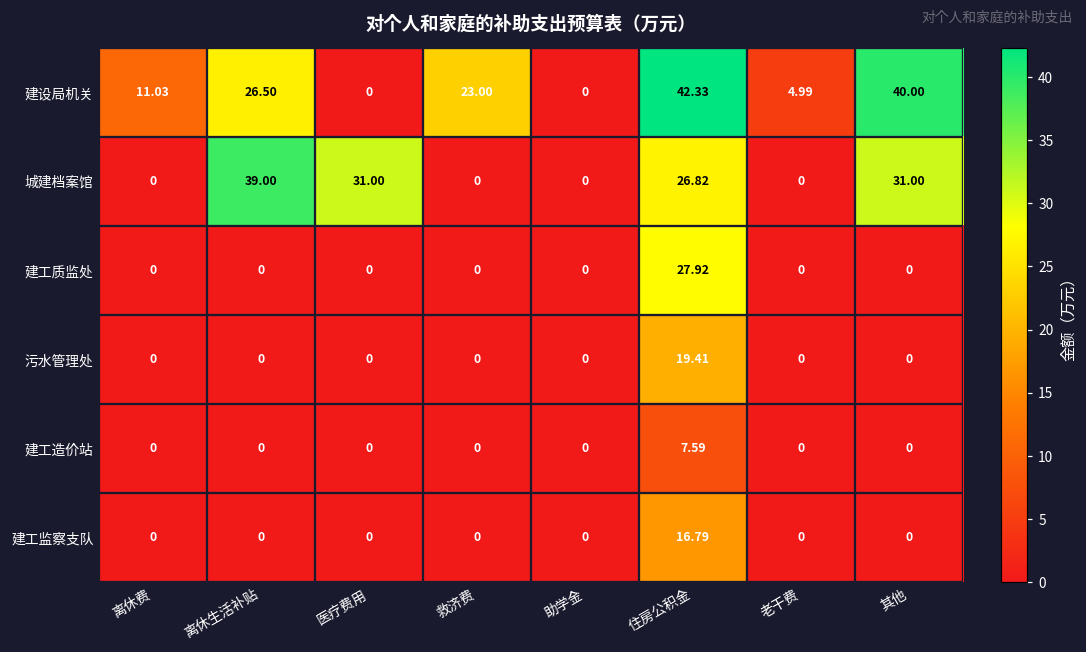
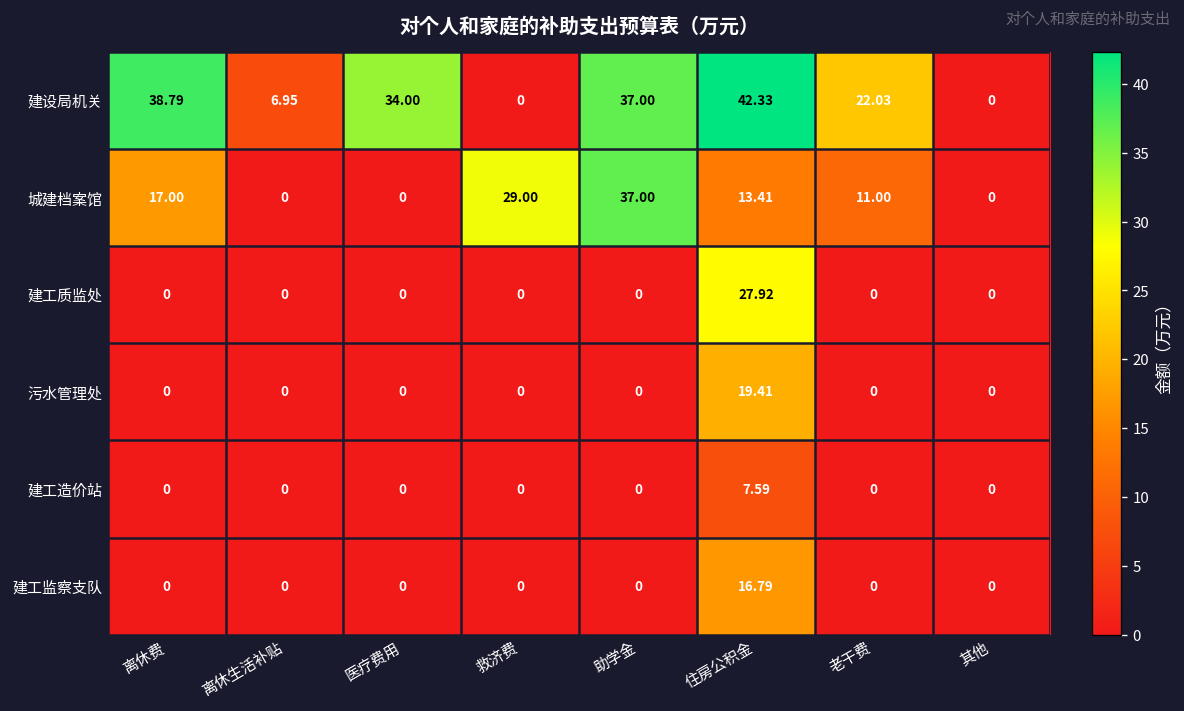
  {
    "建设局机关": {
-     "离休费": 11.03,
-     "离休生活补贴": 26.50,
-     "医疗费用": 0,
-     "救济费": 23.00,
-     "助学金": 0,
+     "离休费": 38.79,
+     "离休生活补贴": 6.95,
+     "医疗费用": 34.00,
+     "救济费": 0,
+     "助学金": 37.00,
      "住房公积金": 42.33,
-     "老干费": 4.99,
-     "其他": 40.00
+     "老干费": 22.03,
+     "其他": 0
    },
    "城建档案馆": {
-     "离休费": 0,
-     "离休生活补贴": 39.00,
-     "医疗费用": 31.00,
-     "救济费": 0,
-     "助学金": 0,
-     "住房公积金": 26.82,
-     "老干费": 0,
-     "其他": 31.00
+     "离休费": 17.00,
+     "离休生活补贴": 0,
+     "医疗费用": 0,
+     "救济费": 29.00,
+     "助学金": 37.00,
+     "住房公积金": 13.41,
+     "老干费": 11.00,
+     "其他": 0
    },
    "建工质监处": {
      "离休费": 0,
      "离休生活补贴": 0,
      "医疗费用": 0,
      "救济费": 0,
      "助学金": 0,
      "住房公积金": 27.92,
      "老干费": 0,
      "其他": 0
    },
    "污水管理处": {
      "离休费": 0,
      "离休生活补贴": 0,
      "医疗费用": 0,
      "救济费": 0,
      "助学金": 0,
      "住房公积金": 19.41,
      "老干费": 0,
      "其他": 0
    },
    "建工造价站": {
      "离休费": 0,
      "离休生活补贴": 0,
      "医疗费用": 0,
      "救济费": 0,
      "助学金": 0,
      "住房公积金": 7.59,
      "老干费": 0,
      "其他": 0
    },
    "建工监察支队": {
      "离休费": 0,
      "离休生活补贴": 0,
      "医疗费用": 0,
      "救济费": 0,
      "助学金": 0,
      "住房公积金": 16.79,
      "老干费": 0,
      "其他": 0
    }
  }
